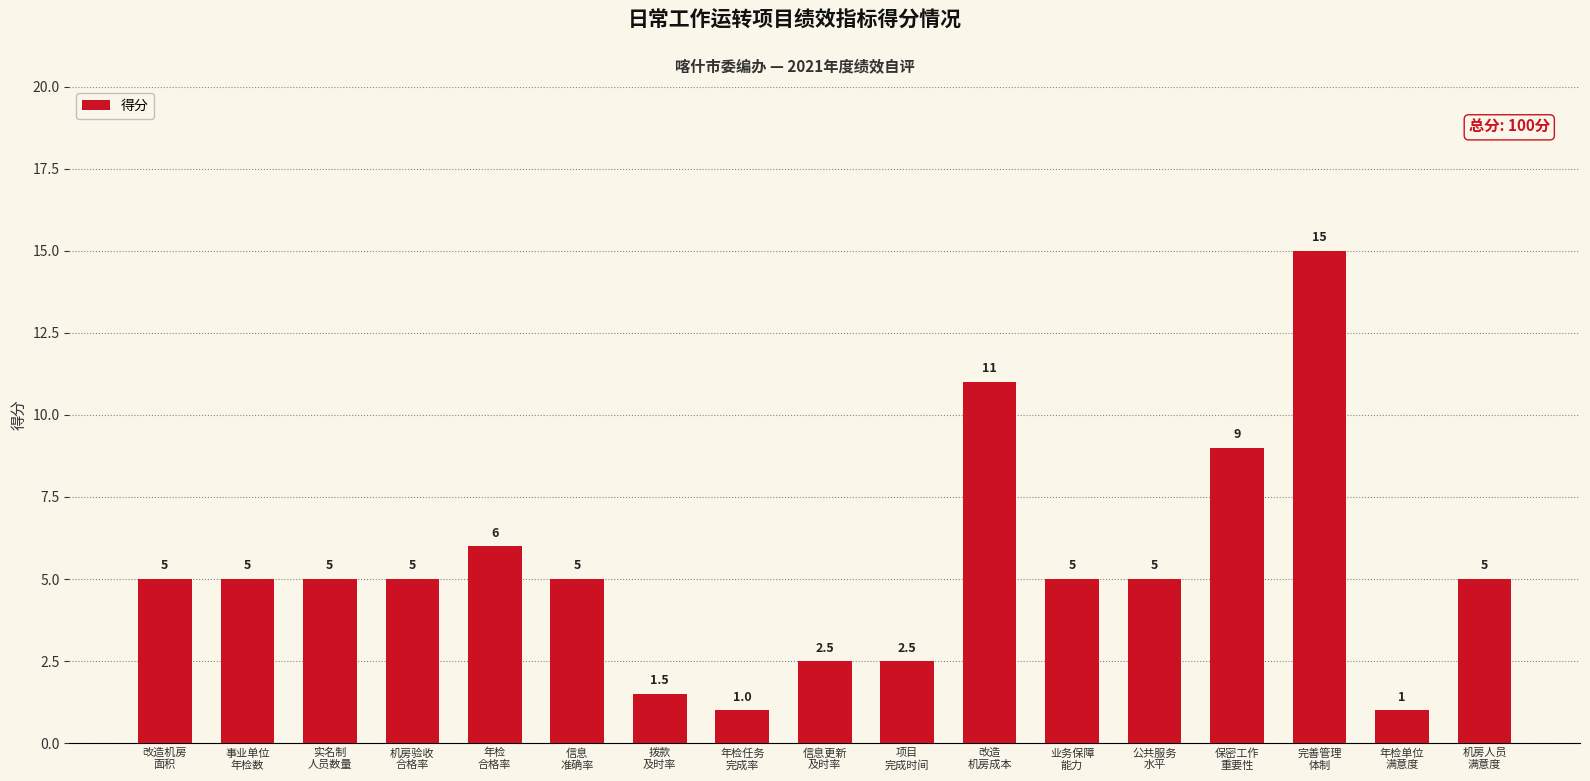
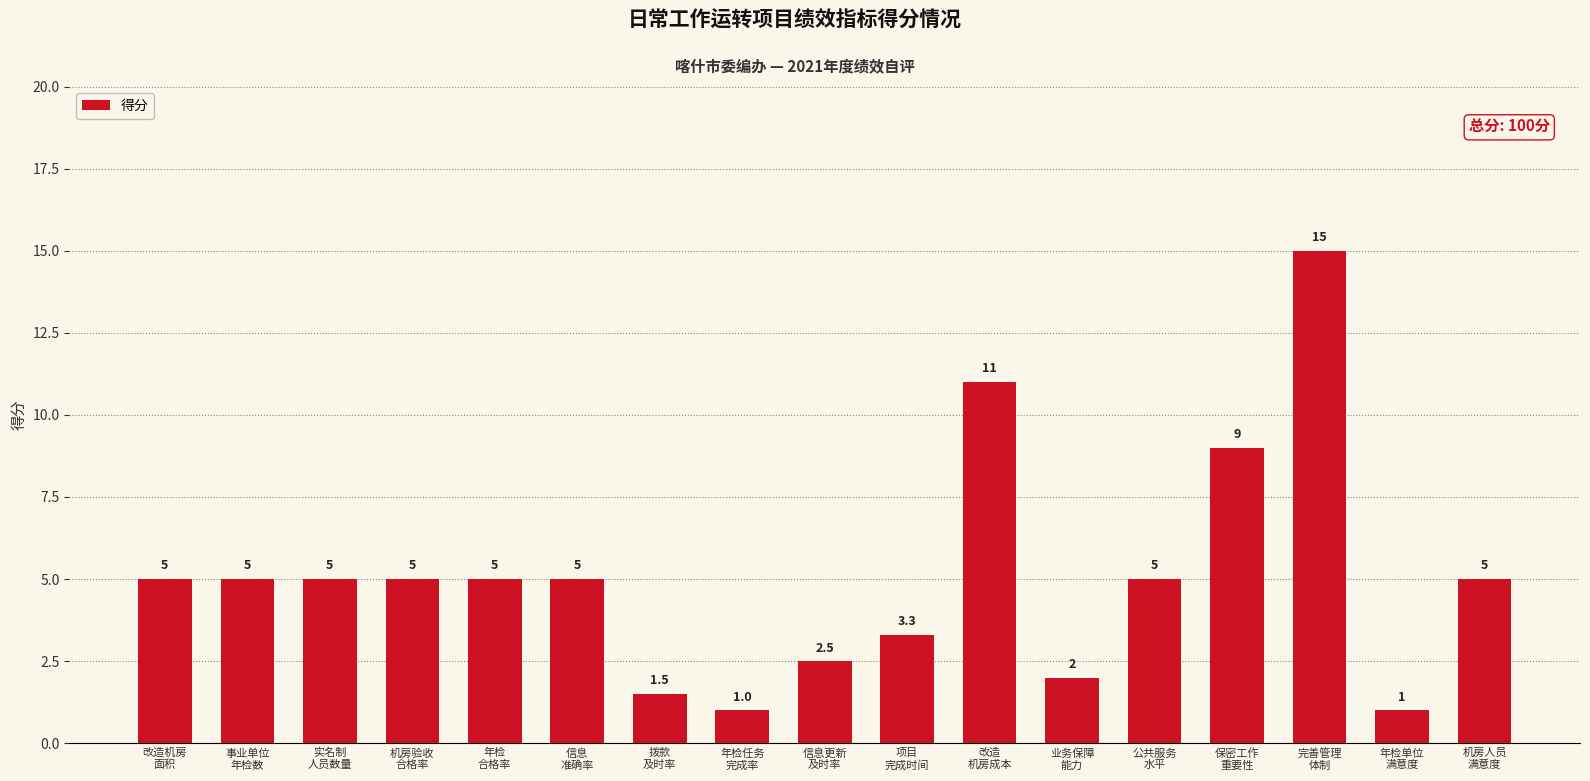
  {
    "改造机房 面积": 5,
    "事业单位 年检数": 5,
    "实名制 人员数量": 5,
    "机房验收 合格率": 5,
-   "年检 合格率": 6,
+   "年检 合格率": 5,
    "信息 准确率": 5,
    "拨款 及时率": 1.5,
    "年检任务 完成率": 1.0,
    "信息更新 及时率": 2.5,
-   "项目 完成时间": 2.5,
+   "项目 完成时间": 3.3,
    "改造 机房成本": 11,
-   "业务保障 能力": 5,
+   "业务保障 能力": 2,
    "公共服务 水平": 5,
    "保密工作 重要性": 9,
    "完善管理 体制": 15,
    "年检单位 满意度": 1,
    "机房人员 满意度": 5
  }
